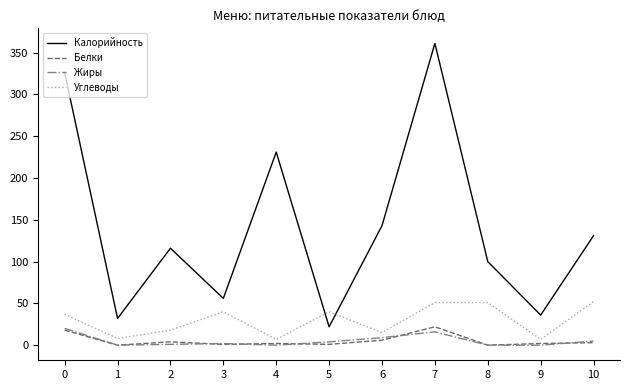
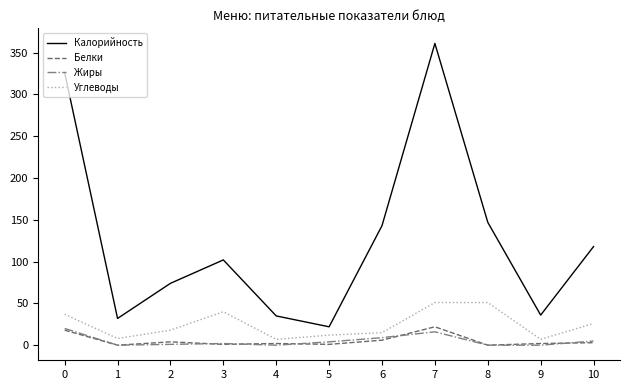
  {
    "Калорийность": {
      "1": 30,
-     "2": 120,
-     "3": 60,
-     "4": 230,
+     "2": 70,
+     "3": 100,
+     "4": 40,
      "5": 20,
      "6": 140,
      "7": 360,
-     "8": 100,
+     "8": 150,
      "9": 40,
-     "10": 130
+     "10": 120
    },
    "Углеводы": {
      "0": 40,
      "1": 10,
      "2": 20,
      "3": 40,
      "4": 10,
-     "5": 40,
+     "5": 10,
      "6": 20,
      "7": 50,
      "8": 50,
      "9": 10,
-     "10": 50
+     "10": 30
    }
  }
